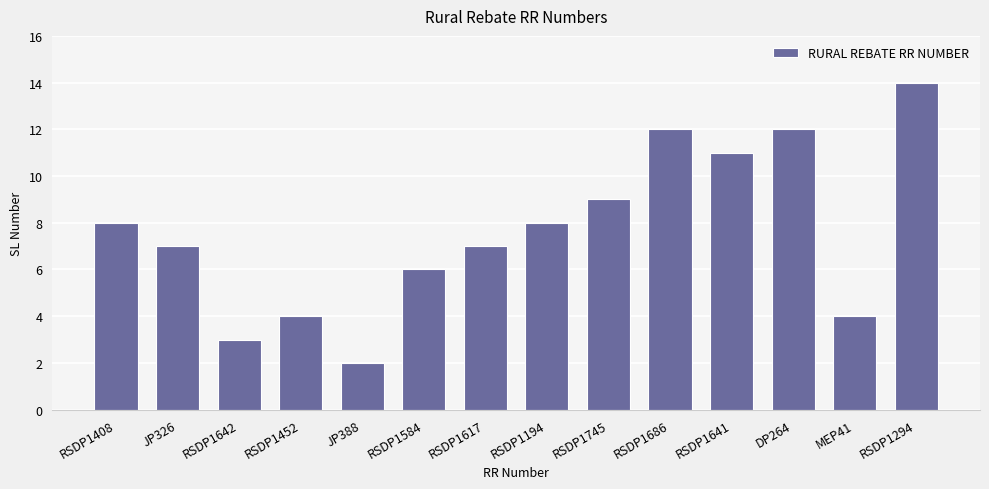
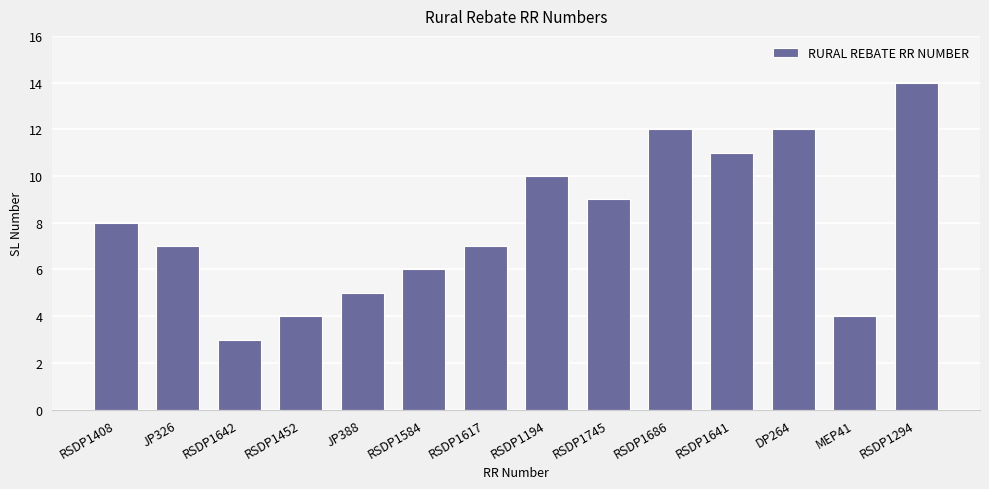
  {
    "RSDP1408": 8,
    "JP326": 7,
    "RSDP1642": 3,
    "RSDP1452": 4,
-   "JP388": 2,
+   "JP388": 5,
    "RSDP1584": 6,
    "RSDP1617": 7,
-   "RSDP1194": 8,
+   "RSDP1194": 10,
    "RSDP1745": 9,
    "RSDP1686": 12,
    "RSDP1641": 11,
    "DP264": 12,
    "MEP41": 4,
    "RSDP1294": 14
  }
